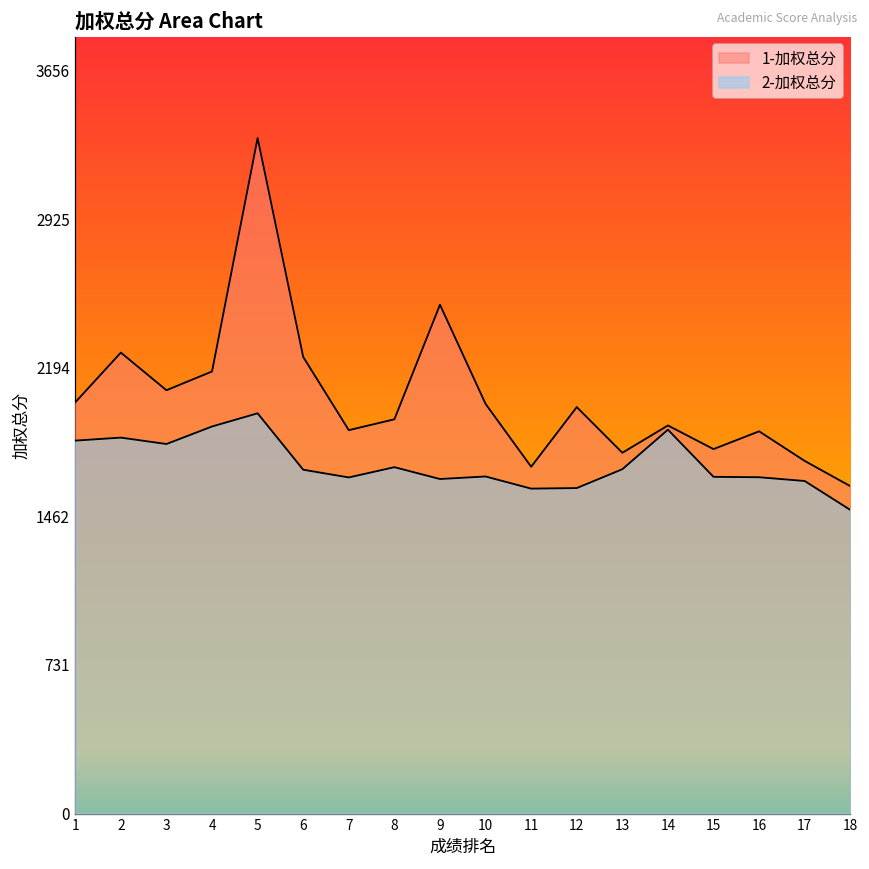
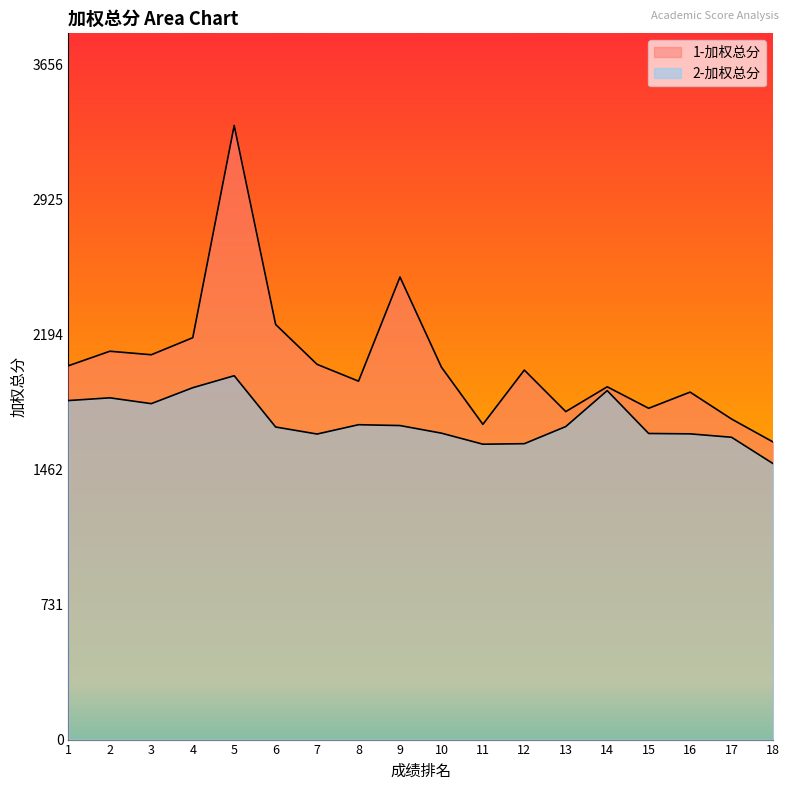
  {
    "1-加权总分": {
      "1": 2020,
-     "2": 2270,
+     "2": 2100,
      "3": 2080,
      "4": 2180,
      "5": 3320,
      "6": 2250,
-     "7": 1890,
+     "7": 2030,
      "8": 1940,
      "9": 2500,
      "10": 2020,
      "11": 1710,
      "12": 2000,
      "13": 1780,
      "14": 1910,
      "15": 1790,
      "16": 1880,
      "17": 1740,
      "18": 1610
    },
    "2-加权总分": {
      "1": 1840,
      "2": 1850,
      "3": 1820,
      "4": 1900,
      "5": 1970,
      "6": 1690,
      "7": 1650,
      "8": 1700,
-     "9": 1650,
+     "9": 1700,
      "10": 1660,
      "11": 1600,
      "12": 1600,
      "13": 1690,
      "14": 1890,
      "15": 1660,
      "16": 1660,
      "17": 1640,
      "18": 1490
    }
  }
